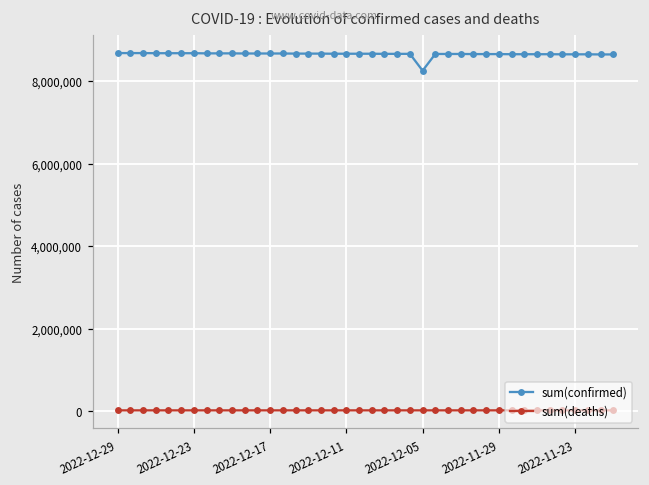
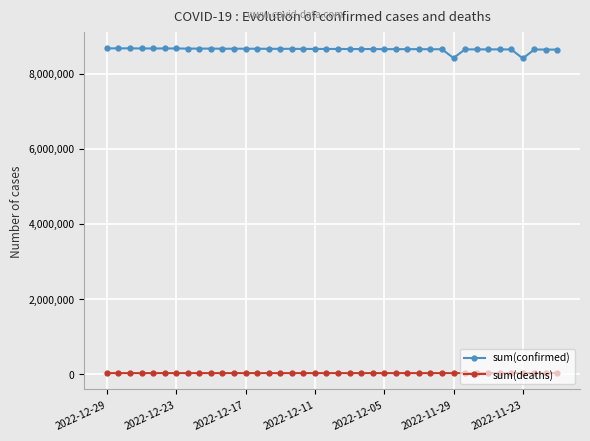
  {
    "sum(confirmed)": {
      "2022-12-29": "8,700,000",
      "2022-12-23": "8,700,000",
      "2022-12-17": "8,700,000",
      "2022-12-11": "8,700,000",
-     "2022-12-05": "8,300,000",
-     "2022-11-29": "8,700,000",
-     "2022-11-23": "8,600,000"
+     "2022-12-05": "8,700,000",
+     "2022-11-29": "8,400,000",
+     "2022-11-23": "8,400,000"
    },
    "sum(deaths)": {
      "2022-12-29": "0",
      "2022-12-23": "0",
      "2022-12-17": "0",
      "2022-12-11": "0",
      "2022-12-05": "0",
      "2022-11-29": "0"
    }
  }
